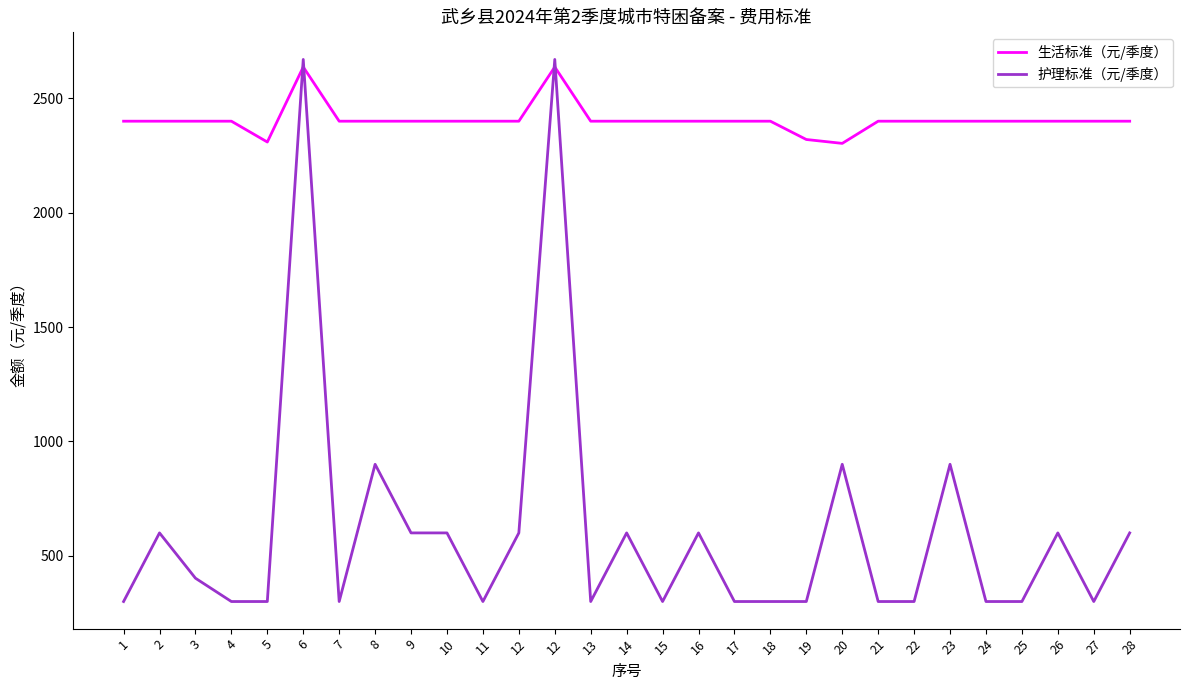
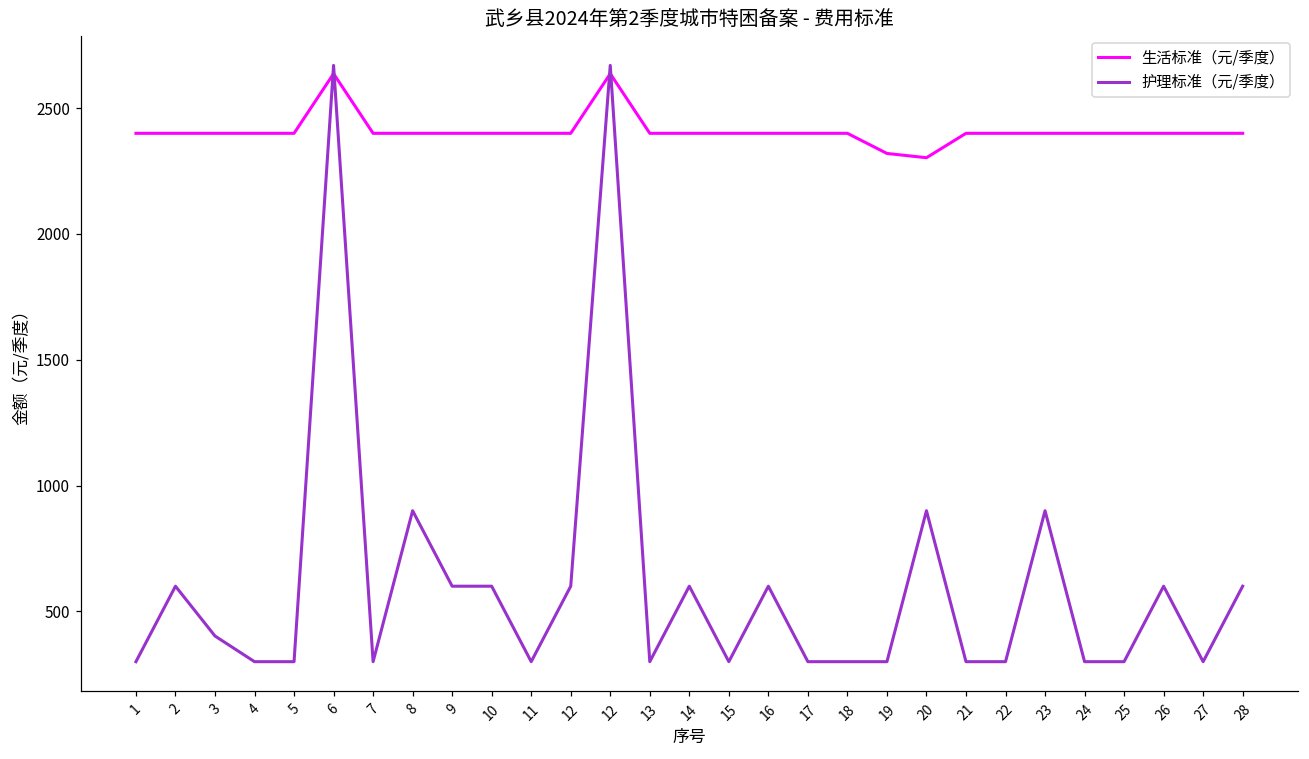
  {
    "生活标准（元/季度）": {
      "1": 2400,
      "2": 2400,
      "3": 2400,
      "4": 2400,
-     "5": 2310,
+     "5": 2400,
      "6": 2640,
      "7": 2400,
      "8": 2400,
      "9": 2400,
      "10": 2400,
      "11": 2400,
      "13": 2400,
      "14": 2400,
      "15": 2400,
      "16": 2400,
      "17": 2400,
      "18": 2400,
      "19": 2320,
      "20": 2300,
      "21": 2400,
      "22": 2400,
      "23": 2400,
      "24": 2400,
      "25": 2400,
      "26": 2400,
      "27": 2400,
      "28": 2400
    },
    "护理标准（元/季度）": {
      "1": 300,
      "2": 600,
      "3": 400,
      "4": 300,
      "5": 300,
      "6": 2670,
      "7": 300,
      "8": 900,
      "9": 600,
      "10": 600,
      "11": 300,
      "13": 300,
      "14": 600,
      "15": 300,
      "16": 600,
      "17": 300,
      "18": 300,
      "19": 300,
      "20": 900,
      "21": 300,
      "22": 300,
      "23": 900,
      "24": 300,
      "25": 300,
      "26": 600,
      "27": 300,
      "28": 600
    }
  }
